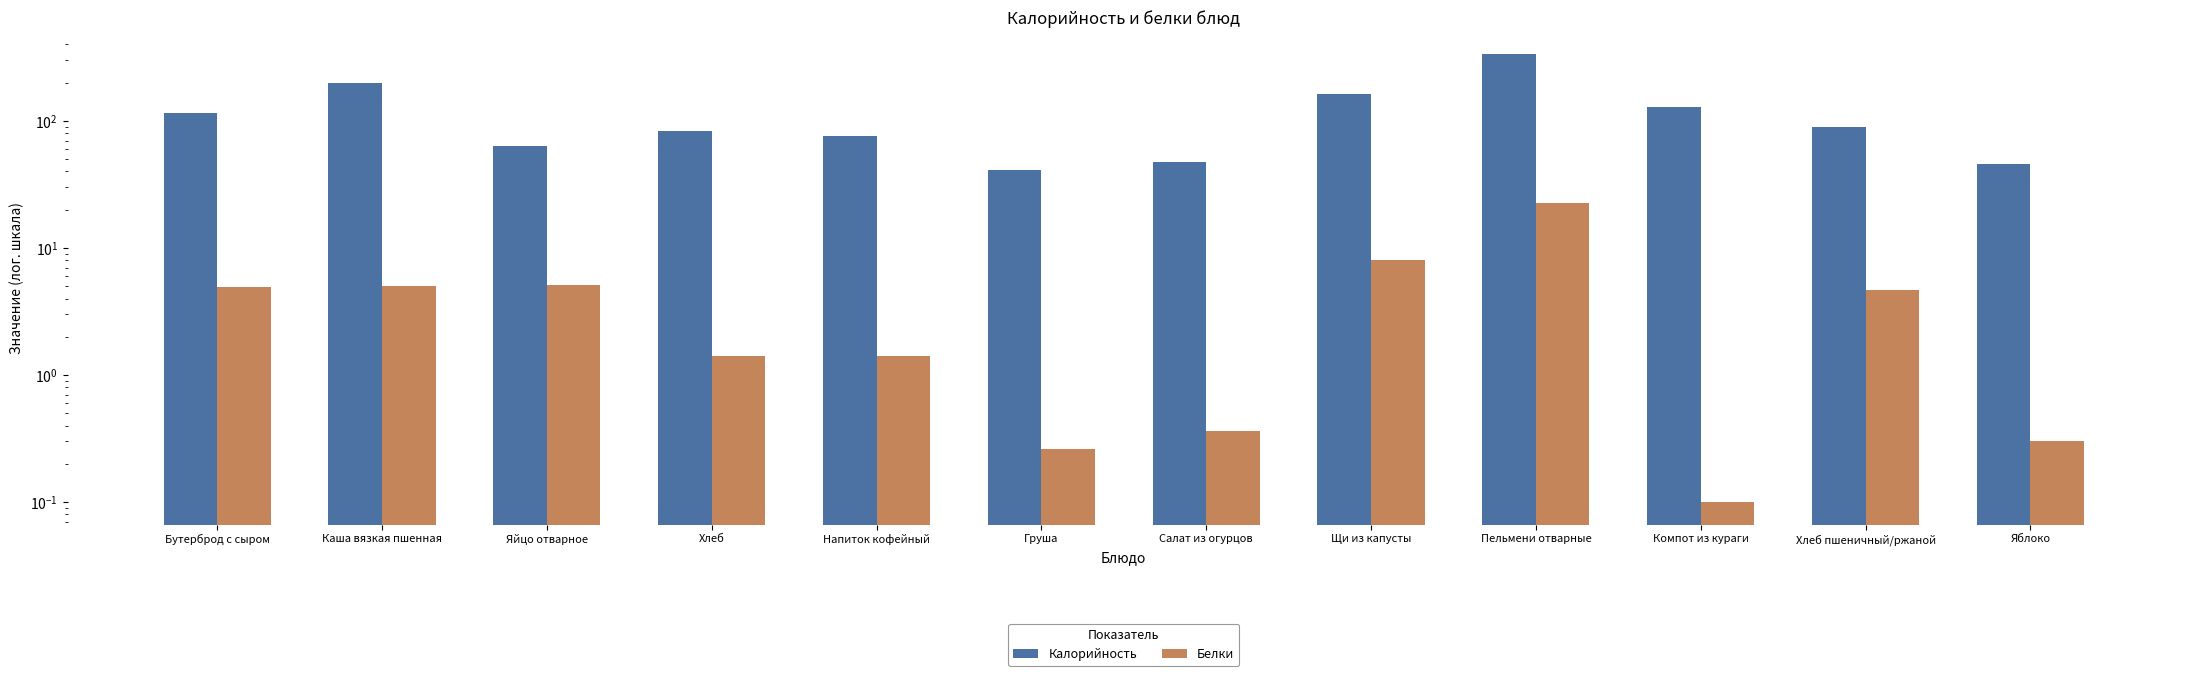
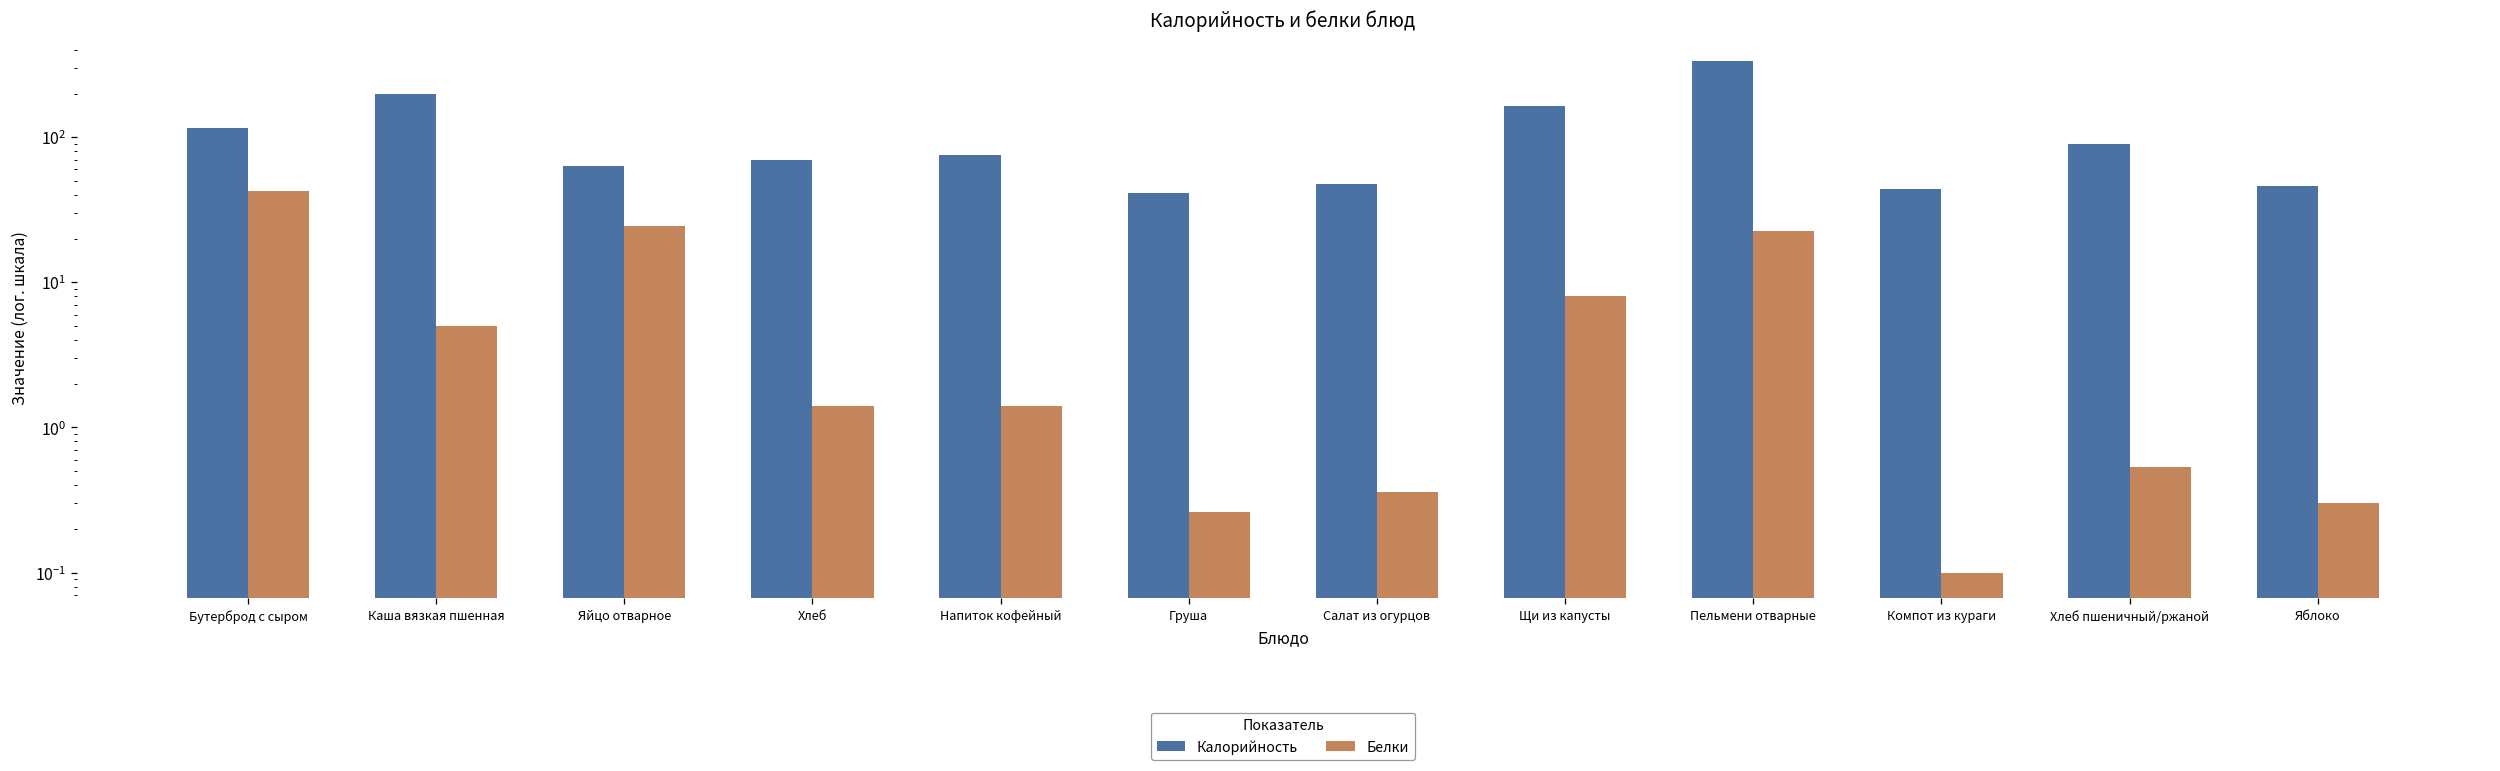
  {
    "Калорийность": {
      "Бутерброд с сыром": 120,
      "Каша вязкая пшенная": 200,
      "Яйцо отварное": 60,
-     "Хлеб": 80,
+     "Хлеб": 70,
      "Напиток кофейный": 80,
      "Груша": 41,
      "Салат из огурцов": 47,
      "Щи из капусты": 160,
      "Пельмени отварные": 330,
-     "Компот из кураги": 130,
+     "Компот из кураги": 44,
      "Хлеб пшеничный/ржаной": 90,
      "Яблоко": 46
    },
    "Белки": {
-     "Бутерброд с сыром": 4.9,
+     "Бутерброд с сыром": 43,
      "Каша вязкая пшенная": 5.0,
-     "Яйцо отварное": 5.1,
+     "Яйцо отварное": 24,
      "Хлеб": 1.4,
      "Напиток кофейный": 1.4,
      "Груша": 0.26,
      "Салат из огурцов": 0.36,
      "Щи из капусты": 8,
      "Пельмени отварные": 23,
      "Компот из кураги": 0.10,
-     "Хлеб пшеничный/ржаной": 4.7,
+     "Хлеб пшеничный/ржаной": 0.53,
      "Яблоко": 0.30
    }
  }
